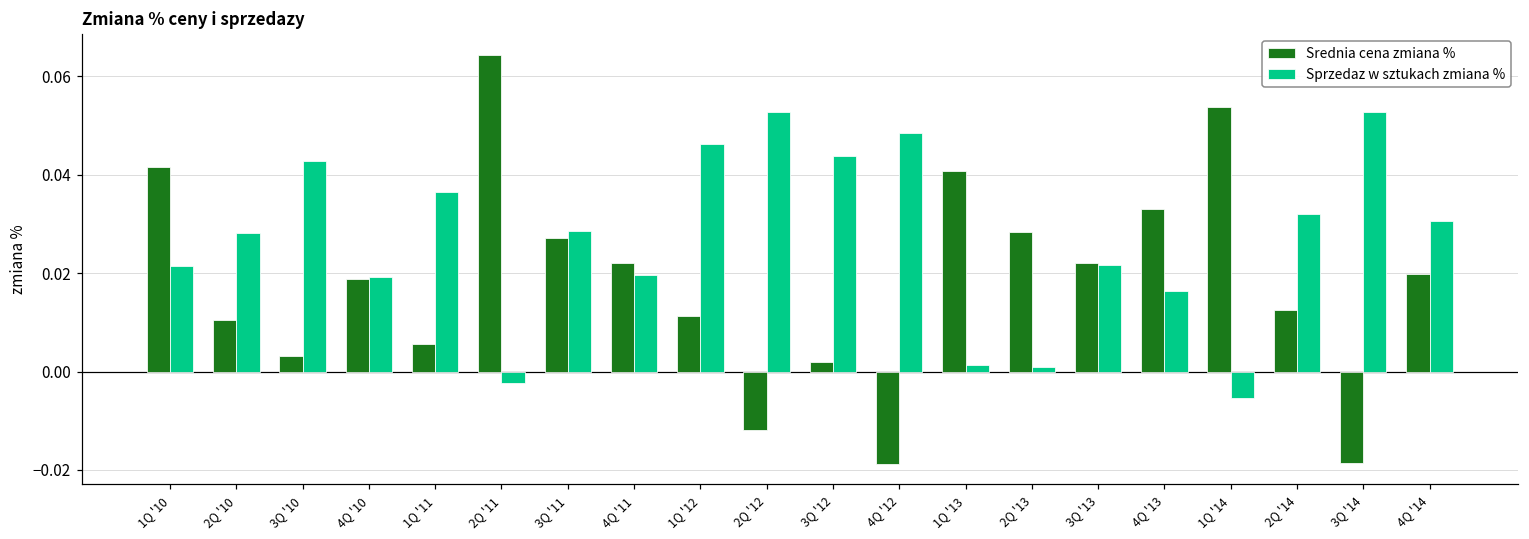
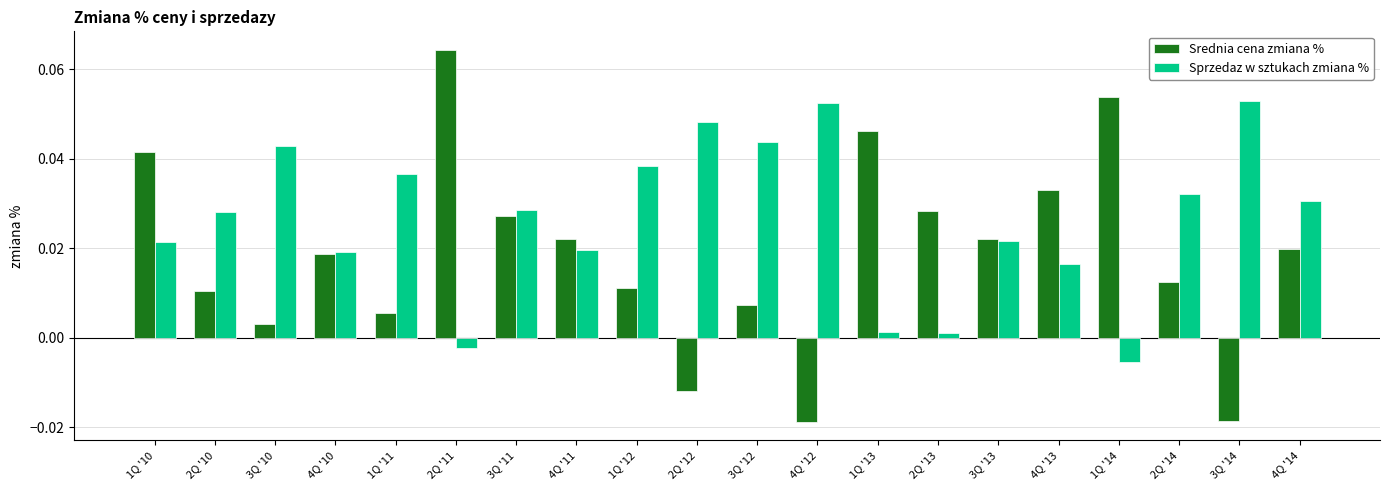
  {
    "Srednia cena zmiana %": {
      "1Q '10": 0.042,
      "2Q '10": 0.010,
      "3Q '10": 0.003,
      "4Q '10": 0.019,
      "1Q '11": 0.006,
      "2Q '11": 0.064,
      "3Q '11": 0.027,
      "4Q '11": 0.022,
      "1Q '12": 0.011,
      "2Q '12": -0.012,
-     "3Q '12": 0.002,
+     "3Q '12": 0.007,
      "4Q '12": -0.019,
-     "1Q '13": 0.041,
+     "1Q '13": 0.046,
      "2Q '13": 0.028,
      "3Q '13": 0.022,
      "4Q '13": 0.033,
      "1Q '14": 0.054,
      "2Q '14": 0.013,
      "3Q '14": -0.019,
      "4Q '14": 0.020
    },
    "Sprzedaz w sztukach zmiana %": {
      "1Q '10": 0.022,
      "2Q '10": 0.028,
      "3Q '10": 0.043,
      "4Q '10": 0.019,
      "1Q '11": 0.037,
      "2Q '11": -0.002,
      "3Q '11": 0.029,
      "4Q '11": 0.020,
-     "1Q '12": 0.046,
-     "2Q '12": 0.053,
+     "1Q '12": 0.038,
+     "2Q '12": 0.048,
      "3Q '12": 0.044,
-     "4Q '12": 0.048,
+     "4Q '12": 0.052,
      "1Q '13": 0.001,
      "2Q '13": 0.001,
      "3Q '13": 0.022,
      "4Q '13": 0.016,
      "1Q '14": -0.005,
      "2Q '14": 0.032,
      "3Q '14": 0.053,
      "4Q '14": 0.031
    }
  }
